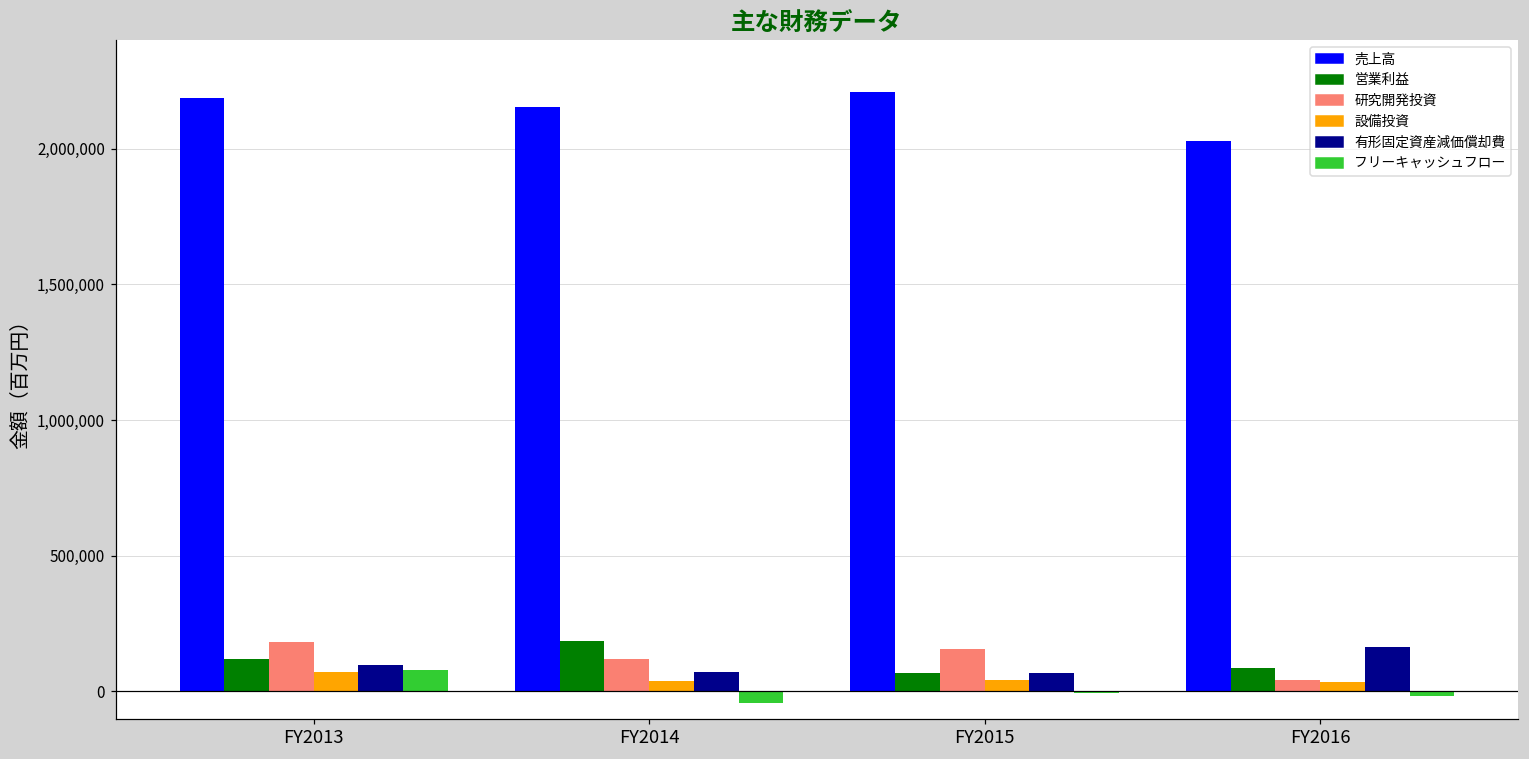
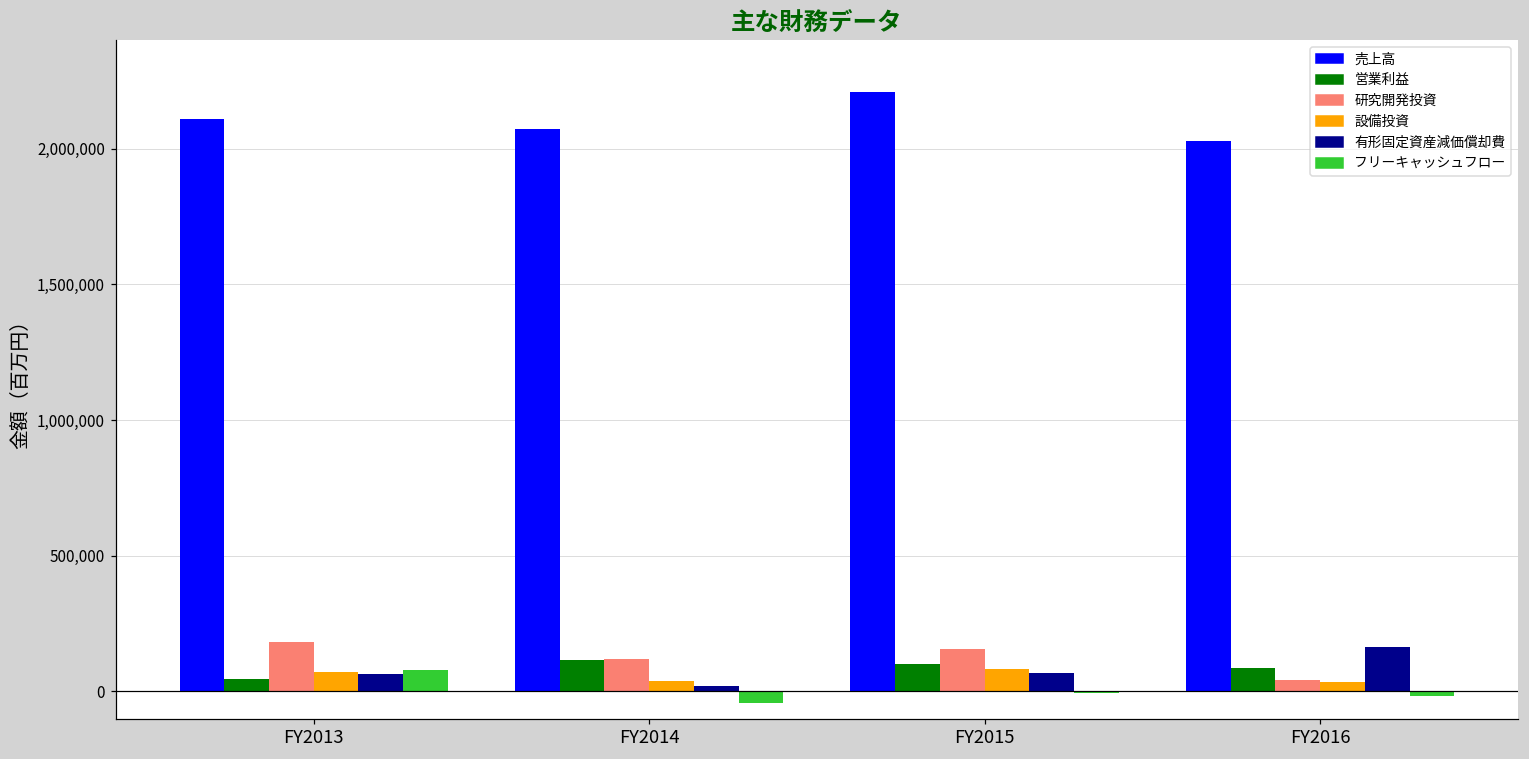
  {
    "売上高": {
-     "FY2013": "2,190,000",
-     "FY2014": "2,150,000",
+     "FY2013": "2,110,000",
+     "FY2014": "2,070,000",
      "FY2015": "2,210,000",
      "FY2016": "2,030,000"
    },
    "営業利益": {
-     "FY2013": "120,000",
-     "FY2014": "180,000",
-     "FY2015": "70,000",
+     "FY2013": "50,000",
+     "FY2014": "120,000",
+     "FY2015": "100,000",
      "FY2016": "90,000"
    },
    "研究開発投資": {
      "FY2013": "180,000",
      "FY2014": "120,000",
      "FY2015": "160,000",
      "FY2016": "40,000"
    },
    "設備投資": {
      "FY2013": "70,000",
      "FY2014": "40,000",
-     "FY2015": "40,000",
+     "FY2015": "80,000",
      "FY2016": "30,000"
    },
    "有形固定資産減価償却費": {
-     "FY2013": "100,000",
-     "FY2014": "70,000",
+     "FY2013": "60,000",
+     "FY2014": "20,000",
      "FY2015": "70,000",
      "FY2016": "160,000"
    },
    "フリーキャッシュフロー": {
      "FY2013": "80,000",
      "FY2014": "-40,000",
      "FY2016": "-20,000"
    }
  }
